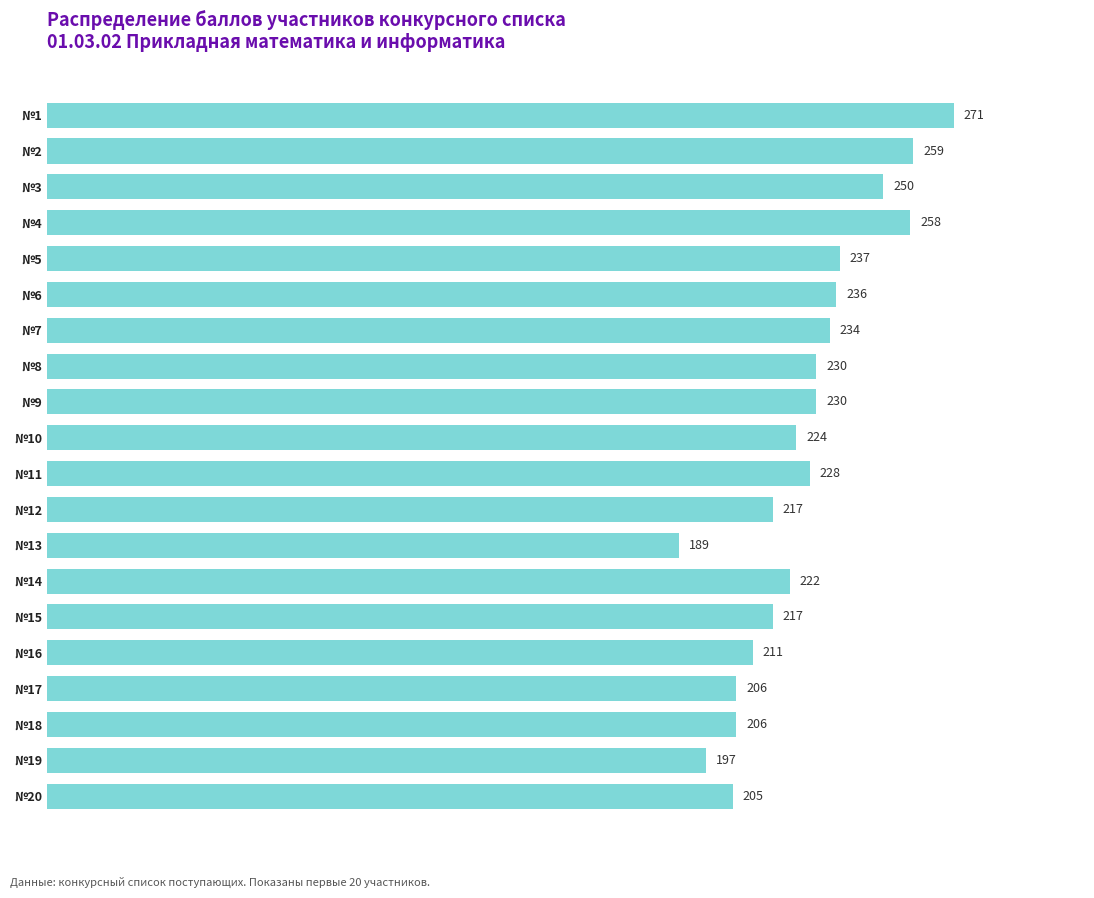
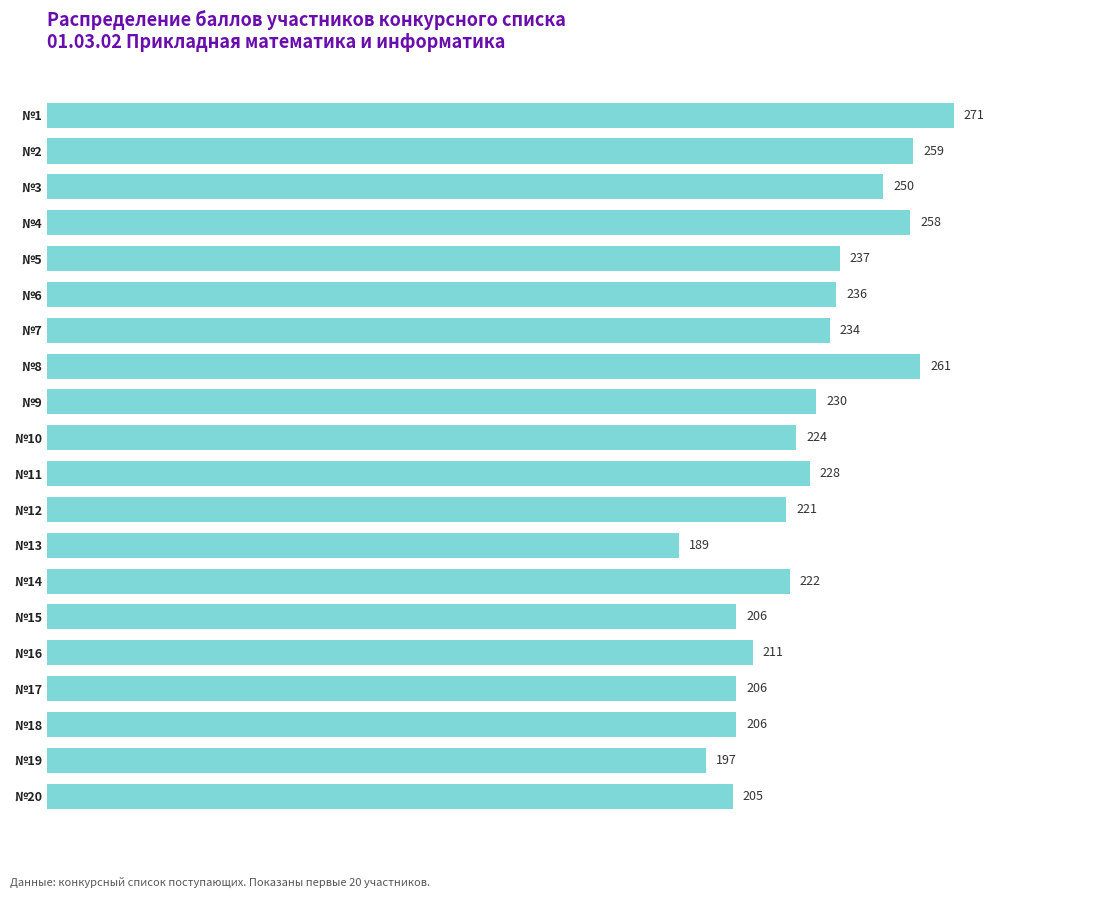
  {
    "№1": 271,
    "№2": 259,
    "№3": 250,
    "№4": 258,
    "№5": 237,
    "№6": 236,
    "№7": 234,
-   "№8": 230,
+   "№8": 261,
    "№9": 230,
    "№10": 224,
    "№11": 228,
-   "№12": 217,
+   "№12": 221,
    "№13": 189,
    "№14": 222,
-   "№15": 217,
+   "№15": 206,
    "№16": 211,
    "№17": 206,
    "№18": 206,
    "№19": 197,
    "№20": 205
  }
